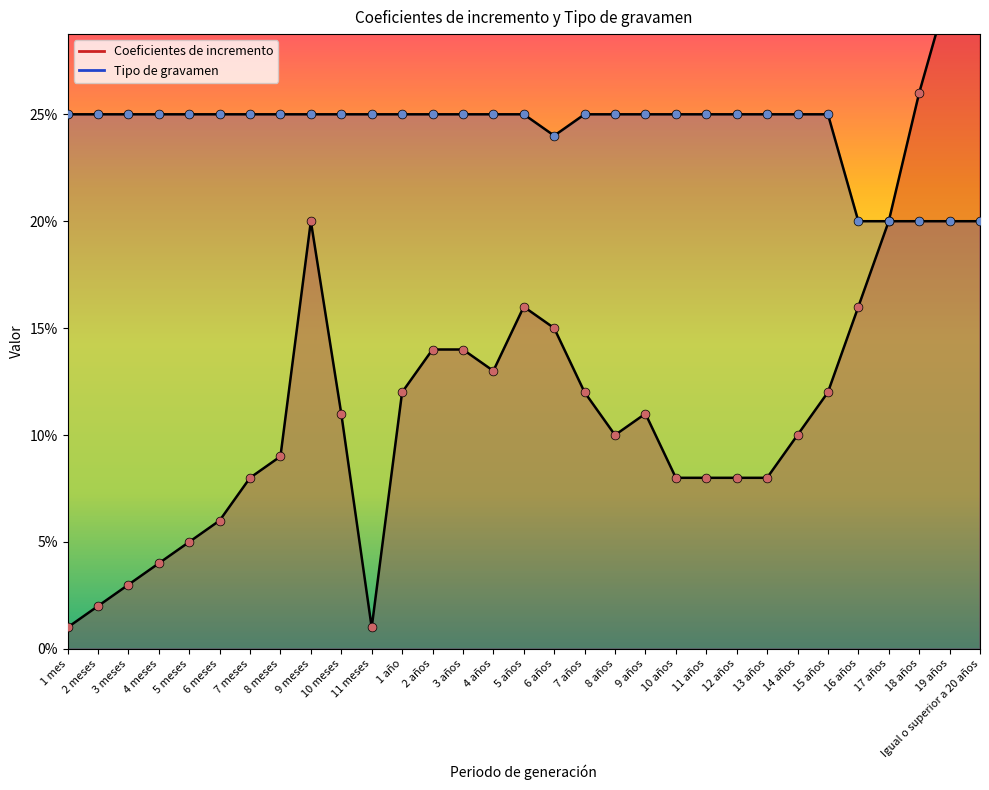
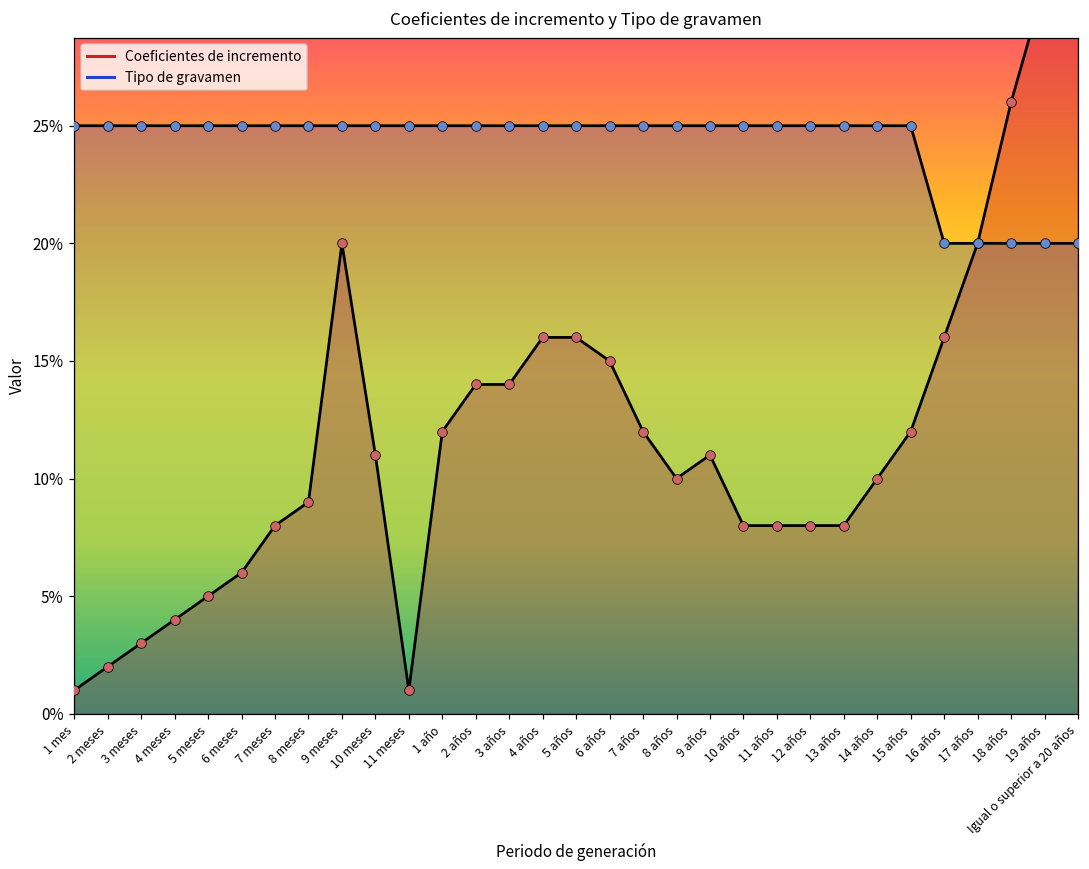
  {
    "Coeficientes de incremento": {
      "1 mes": "1.0%",
      "2 meses": "2.0%",
      "3 meses": "3.0%",
      "4 meses": "4.0%",
      "5 meses": "5.0%",
      "6 meses": "6.0%",
      "7 meses": "8.0%",
      "8 meses": "9.0%",
      "9 meses": "20.0%",
      "10 meses": "11.0%",
      "11 meses": "1.0%",
      "1 año": "12.0%",
      "2 años": "14.0%",
      "3 años": "14.0%",
-     "4 años": "13.0%",
+     "4 años": "16.0%",
      "5 años": "16.0%",
      "6 años": "15.0%",
      "7 años": "12.0%",
      "8 años": "10.0%",
      "9 años": "11.0%",
      "10 años": "8.0%",
      "11 años": "8.0%",
      "12 años": "8.0%",
      "13 años": "8.0%",
      "14 años": "10.0%",
      "15 años": "12.0%",
      "16 años": "16.0%",
      "18 años": "26.0%"
    },
    "Tipo de gravamen": {
      "1 mes": "25.0%",
      "2 meses": "25.0%",
      "3 meses": "25.0%",
      "4 meses": "25.0%",
      "5 meses": "25.0%",
      "6 meses": "25.0%",
      "7 meses": "25.0%",
      "8 meses": "25.0%",
      "9 meses": "25.0%",
      "10 meses": "25.0%",
      "11 meses": "25.0%",
      "1 año": "25.0%",
      "2 años": "25.0%",
      "3 años": "25.0%",
      "4 años": "25.0%",
      "5 años": "25.0%",
-     "6 años": "24.0%",
+     "6 años": "25.0%",
      "7 años": "25.0%",
      "8 años": "25.0%",
      "9 años": "25.0%",
      "10 años": "25.0%",
      "11 años": "25.0%",
      "12 años": "25.0%",
      "13 años": "25.0%",
      "14 años": "25.0%",
      "15 años": "25.0%",
      "16 años": "20.0%",
      "18 años": "20.0%",
      "19 años": "20.0%",
      "Igual o superior a 20 años": "20.0%"
    }
  }
